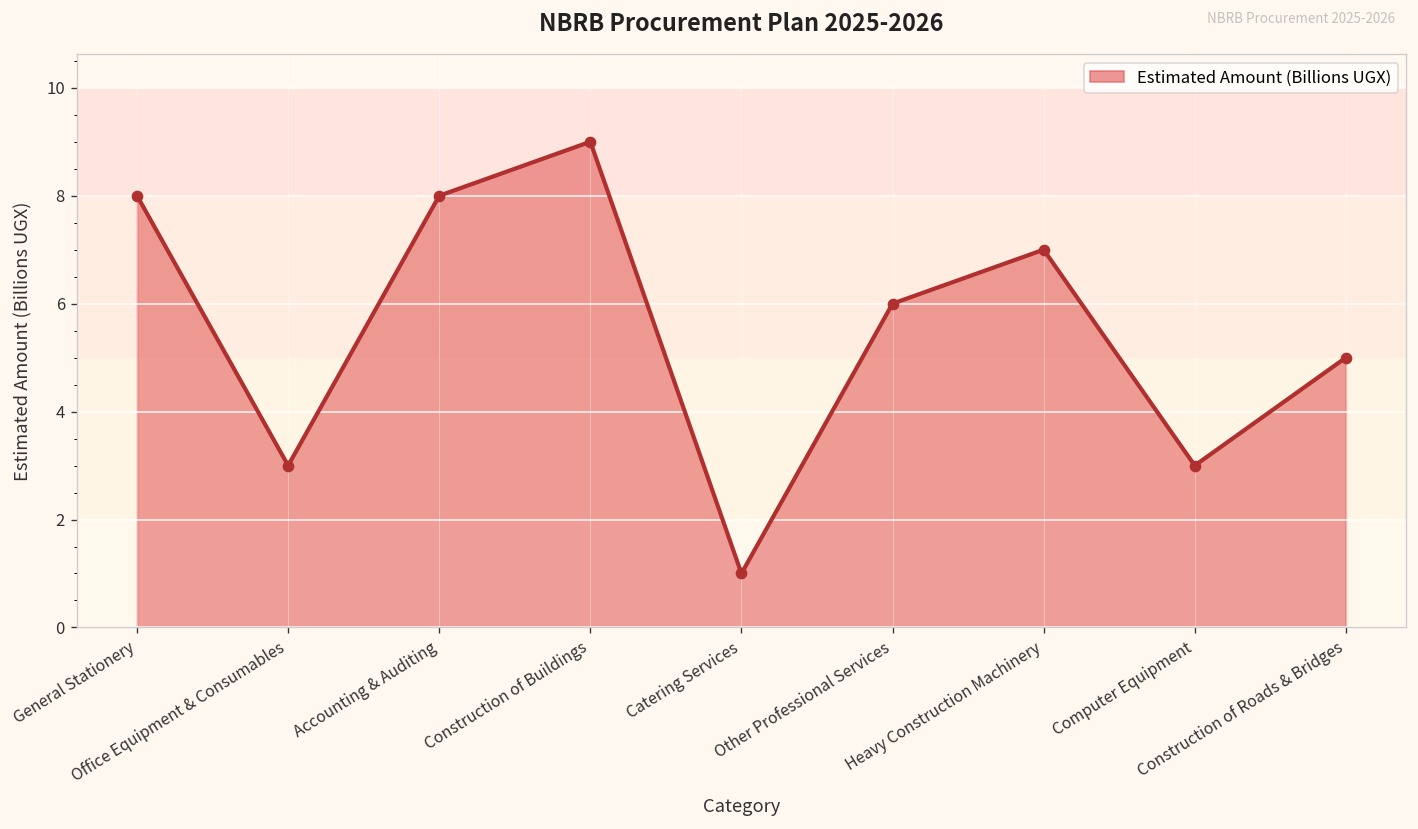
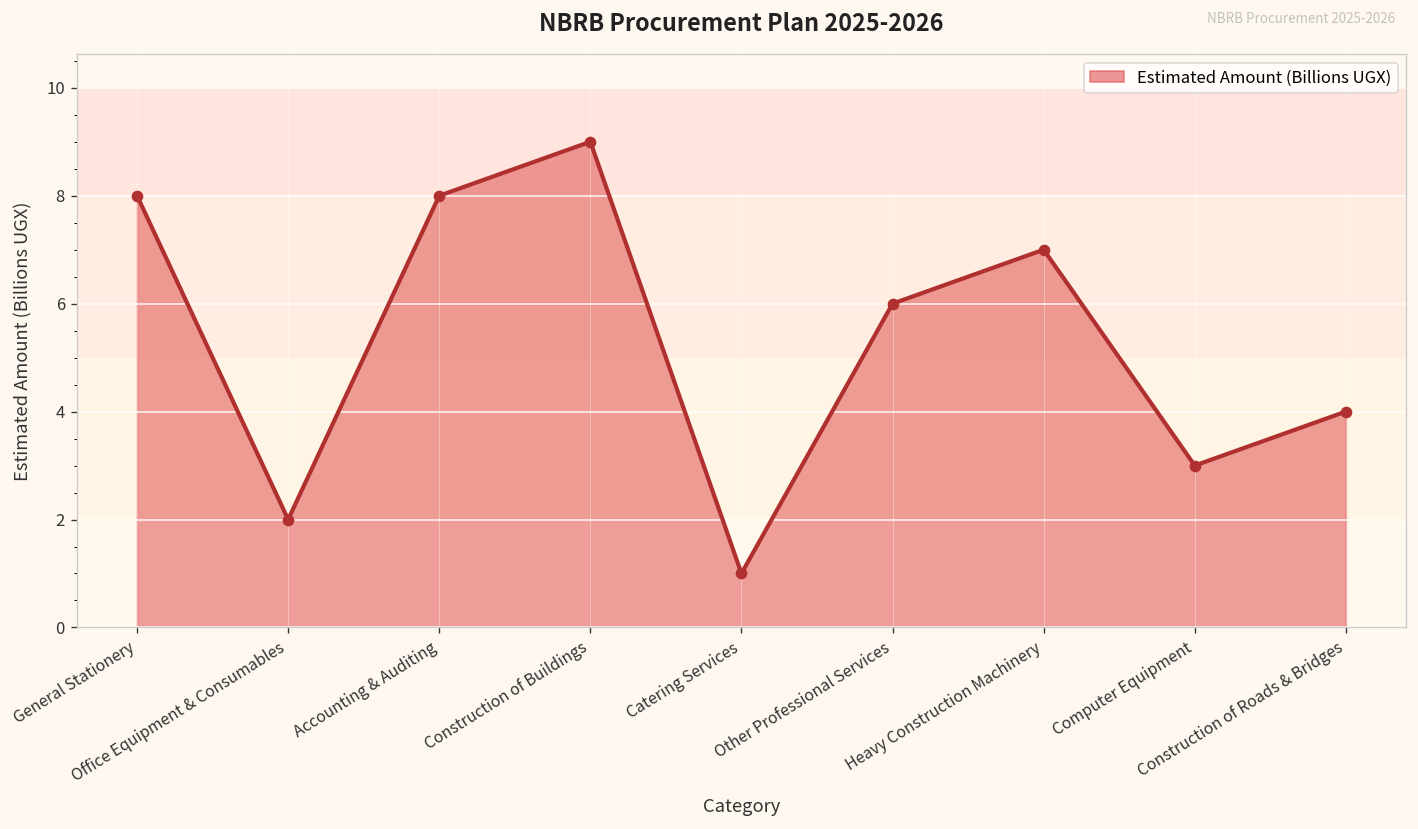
  {
    "General Stationery": 8,
-   "Office Equipment & Consumables": 3,
+   "Office Equipment & Consumables": 2,
    "Accounting & Auditing": 8,
    "Construction of Buildings": 9,
    "Catering Services": 1,
    "Other Professional Services": 6,
    "Heavy Construction Machinery": 7,
    "Computer Equipment": 3,
-   "Construction of Roads & Bridges": 5
+   "Construction of Roads & Bridges": 4
  }
